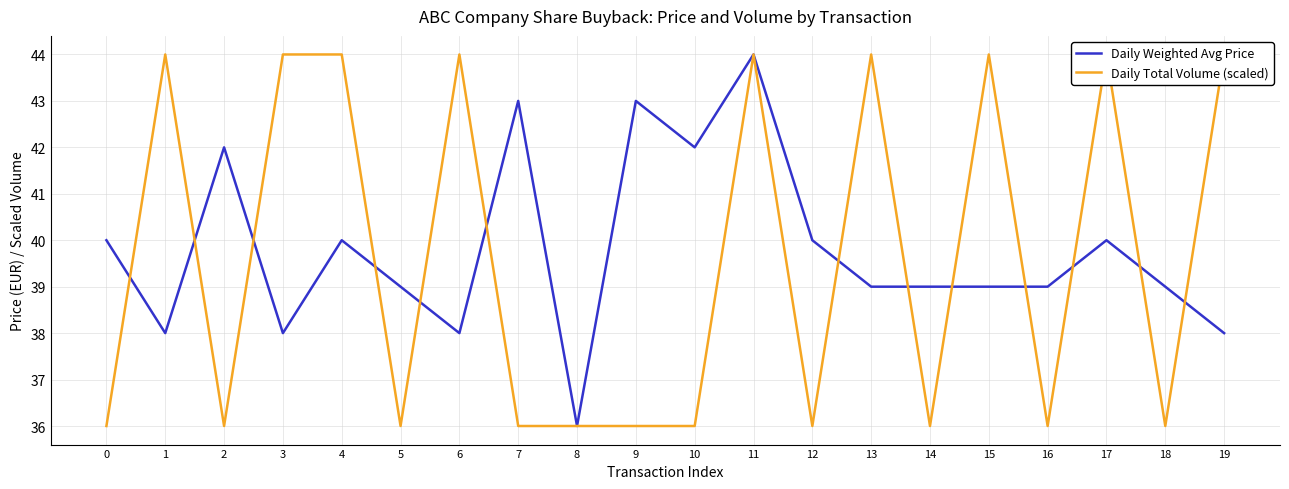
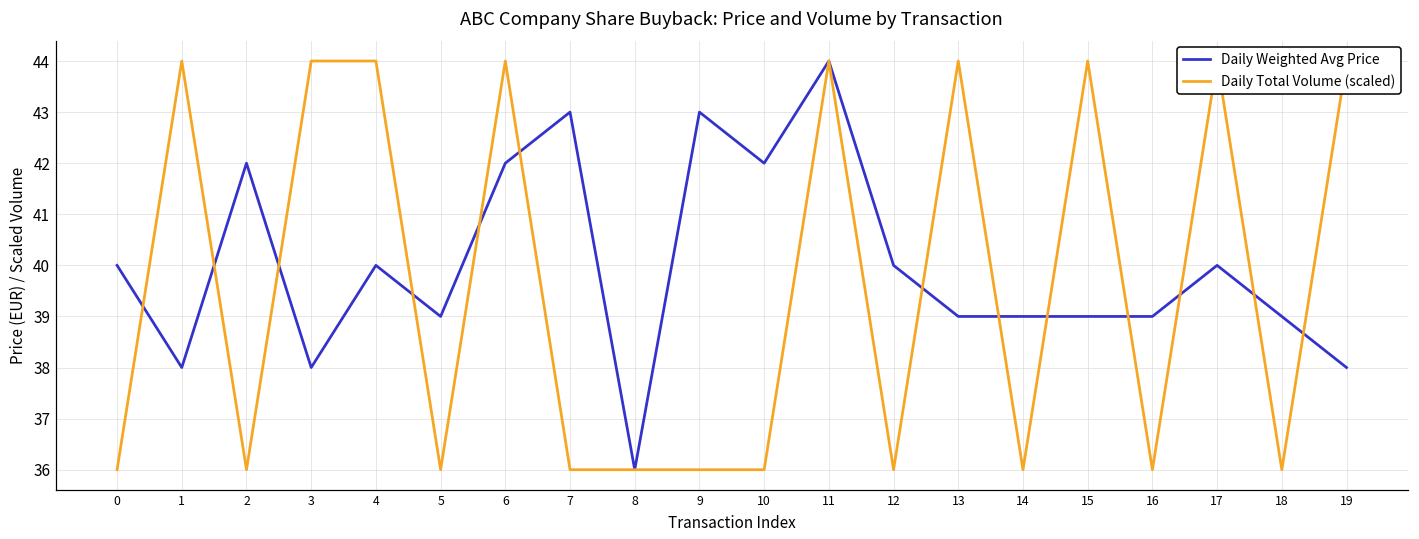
  {
    "Daily Weighted Avg Price": {
      "0": 40,
      "1": 38,
      "2": 42,
      "3": 38,
      "4": 40,
      "5": 39,
-     "6": 38,
+     "6": 42,
      "7": 43,
      "9": 43,
      "10": 42,
      "12": 40,
      "13": 39,
      "14": 39,
      "15": 39,
      "16": 39,
      "17": 40,
      "18": 39,
      "19": 38
    },
    "Daily Total Volume (scaled)": {
      "0": 36,
      "1": 44,
      "2": 36,
      "3": 44,
      "4": 44,
      "5": 36,
      "6": 44,
      "7": 36,
      "9": 36,
      "10": 36,
      "12": 36,
      "13": 44,
      "14": 36,
      "15": 44,
      "16": 36,
      "18": 36
    }
  }
